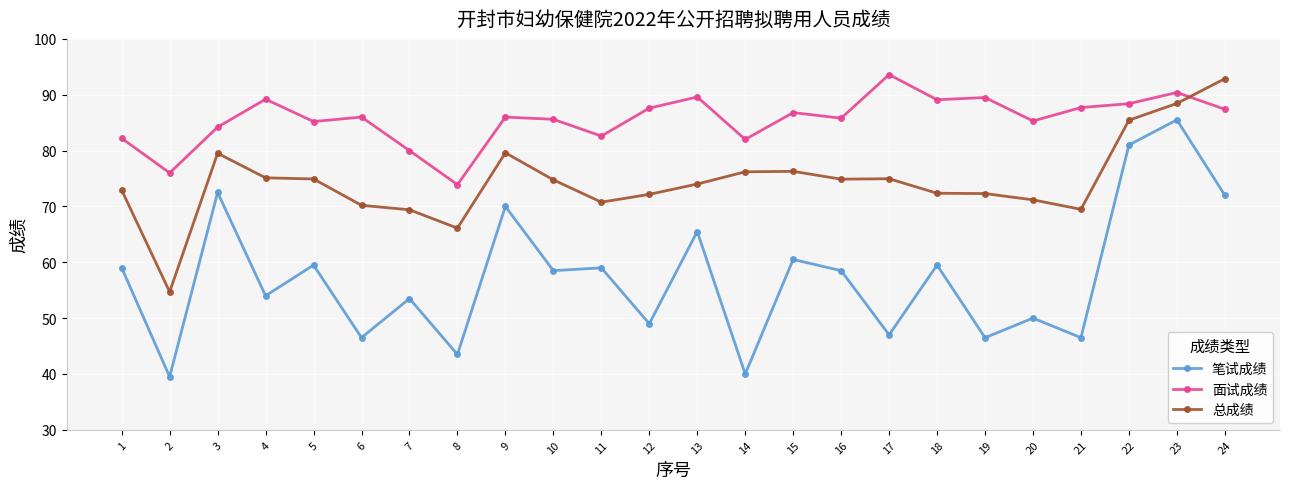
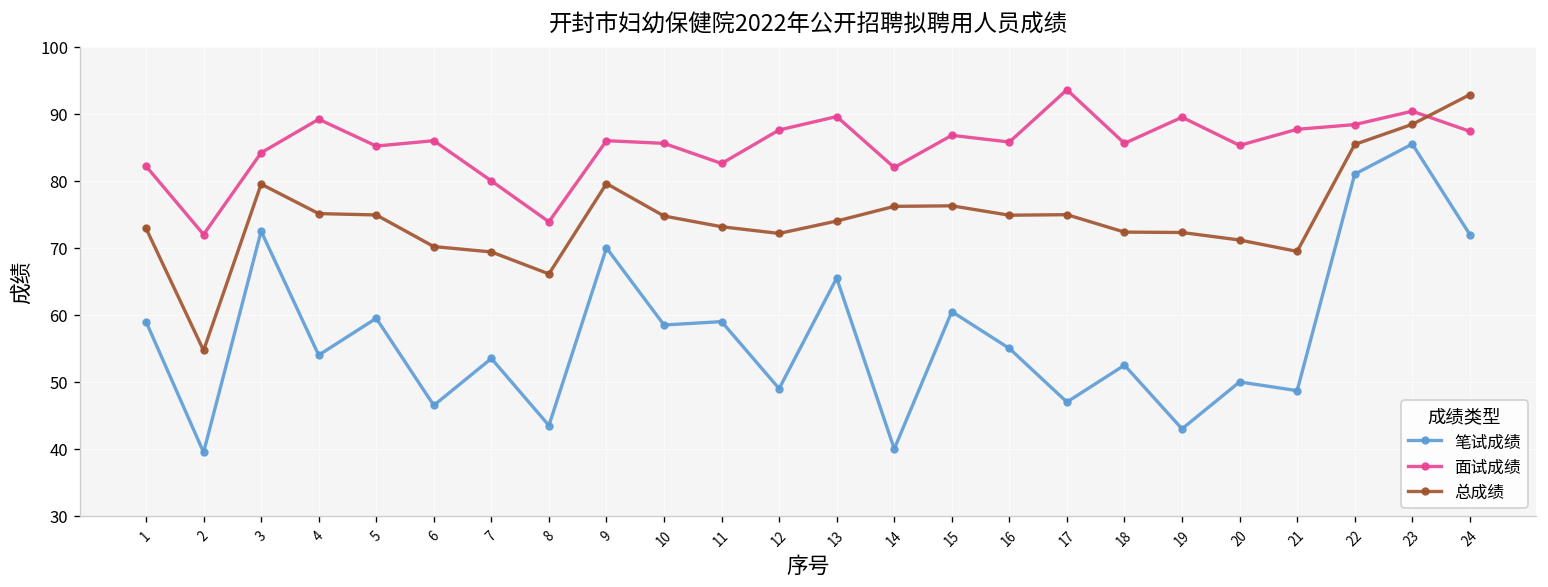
  {
    "笔试成绩": {
      "1": 59,
      "2": 40,
      "3": 73,
      "4": 54,
      "5": 60,
      "6": 47,
      "7": 54,
      "8": 44,
      "9": 70,
      "10": 59,
      "11": 59,
      "12": 49,
      "13": 66,
      "14": 40,
      "15": 61,
-     "16": 59,
+     "16": 55,
      "17": 47,
-     "18": 60,
-     "19": 47,
+     "18": 53,
+     "19": 43,
      "20": 50,
-     "21": 47,
+     "21": 49,
      "22": 81,
      "23": 86,
      "24": 72
    },
    "面试成绩": {
      "1": 82,
-     "2": 76,
+     "2": 72,
      "3": 84,
      "4": 89,
      "5": 85,
      "6": 86,
      "7": 80,
      "8": 74,
      "9": 86,
      "10": 86,
      "11": 83,
      "12": 88,
      "13": 90,
      "14": 82,
      "15": 87,
      "16": 86,
      "17": 94,
-     "18": 89,
+     "18": 86,
      "19": 90,
      "20": 85,
      "21": 88,
      "22": 88,
      "23": 90,
      "24": 87
    },
    "总成绩": {
      "1": 73,
      "2": 55,
      "3": 80,
      "4": 75,
      "5": 75,
      "6": 70,
      "7": 69,
      "8": 66,
      "9": 80,
      "10": 75,
-     "11": 71,
+     "11": 73,
      "12": 72,
      "13": 74,
      "14": 76,
      "15": 76,
      "16": 75,
      "17": 75,
      "18": 72,
      "19": 72,
      "20": 71,
      "21": 69,
      "22": 85,
      "23": 88,
      "24": 93
    }
  }
